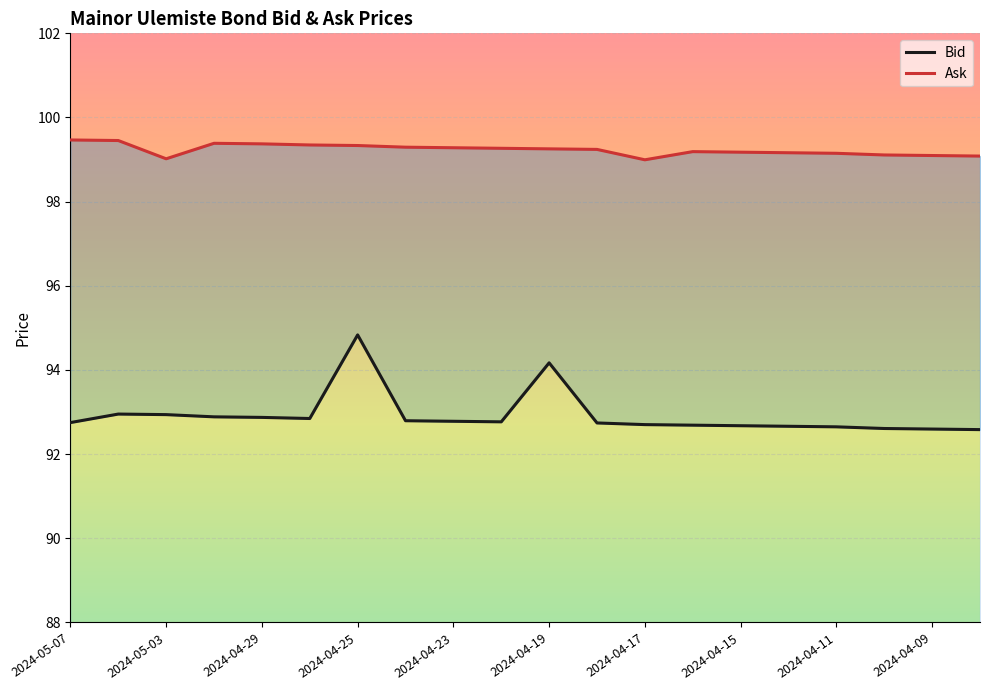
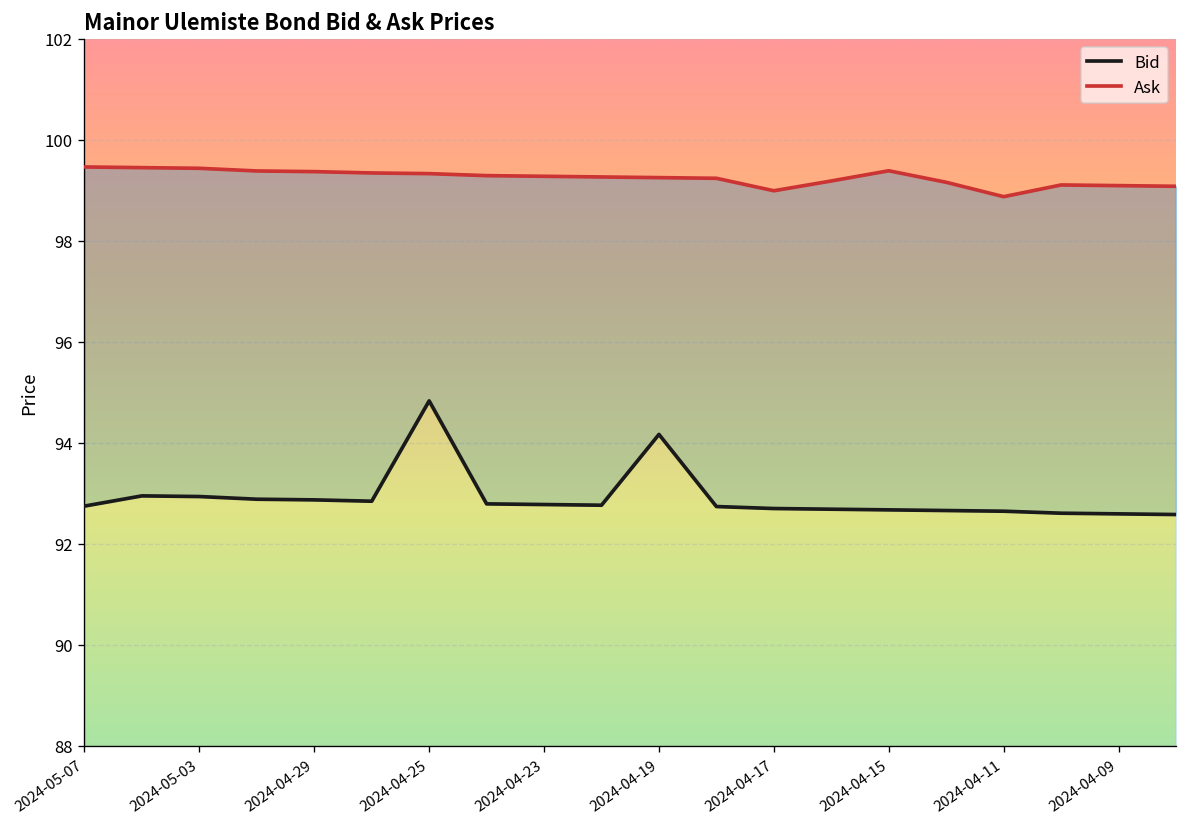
  {
    "Bid": {
      "2024-05-07": 92.8,
      "2024-05-03": 92.9,
      "2024-04-29": 92.9,
      "2024-04-25": 94.8,
      "2024-04-23": 92.8,
      "2024-04-19": 94.2,
      "2024-04-17": 92.7,
      "2024-04-15": 92.7,
      "2024-04-11": 92.6,
      "2024-04-09": 92.6
    },
    "Ask": {
      "2024-05-07": 99.5,
-     "2024-05-03": 99.0,
+     "2024-05-03": 99.4,
      "2024-04-29": 99.4,
      "2024-04-25": 99.3,
      "2024-04-23": 99.3,
      "2024-04-19": 99.3,
      "2024-04-17": 99.0,
-     "2024-04-15": 99.2,
-     "2024-04-11": 99.1,
+     "2024-04-15": 99.4,
+     "2024-04-11": 98.9,
      "2024-04-09": 99.1
    }
  }
